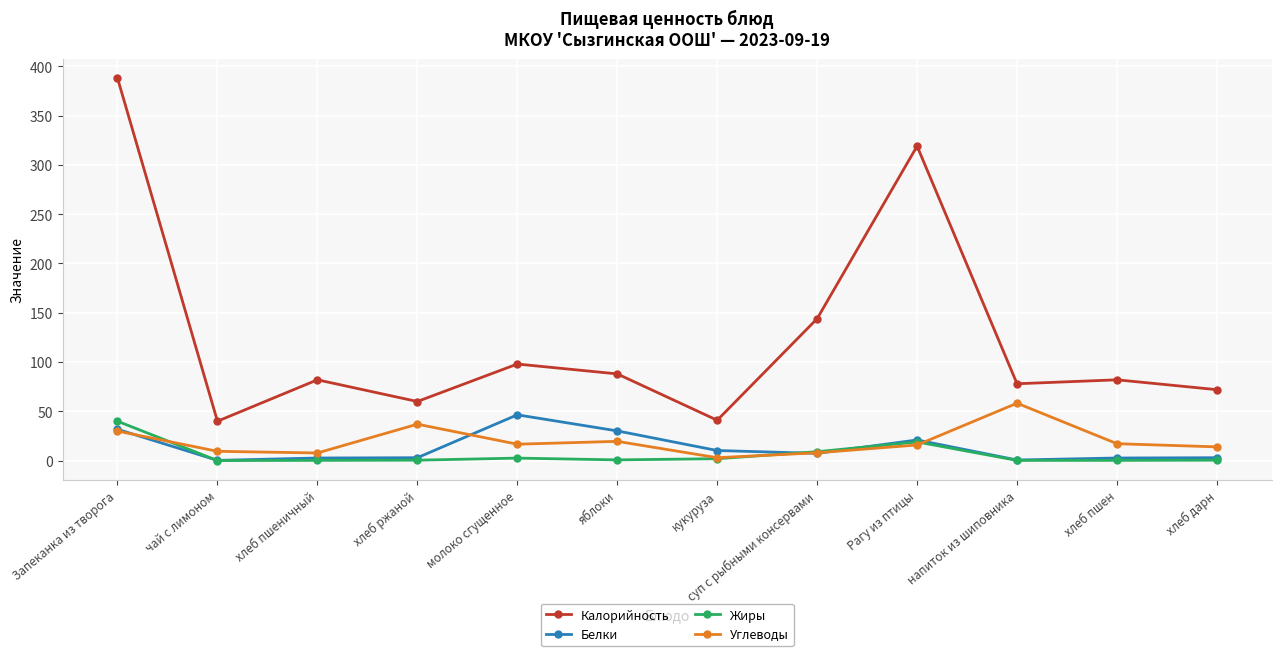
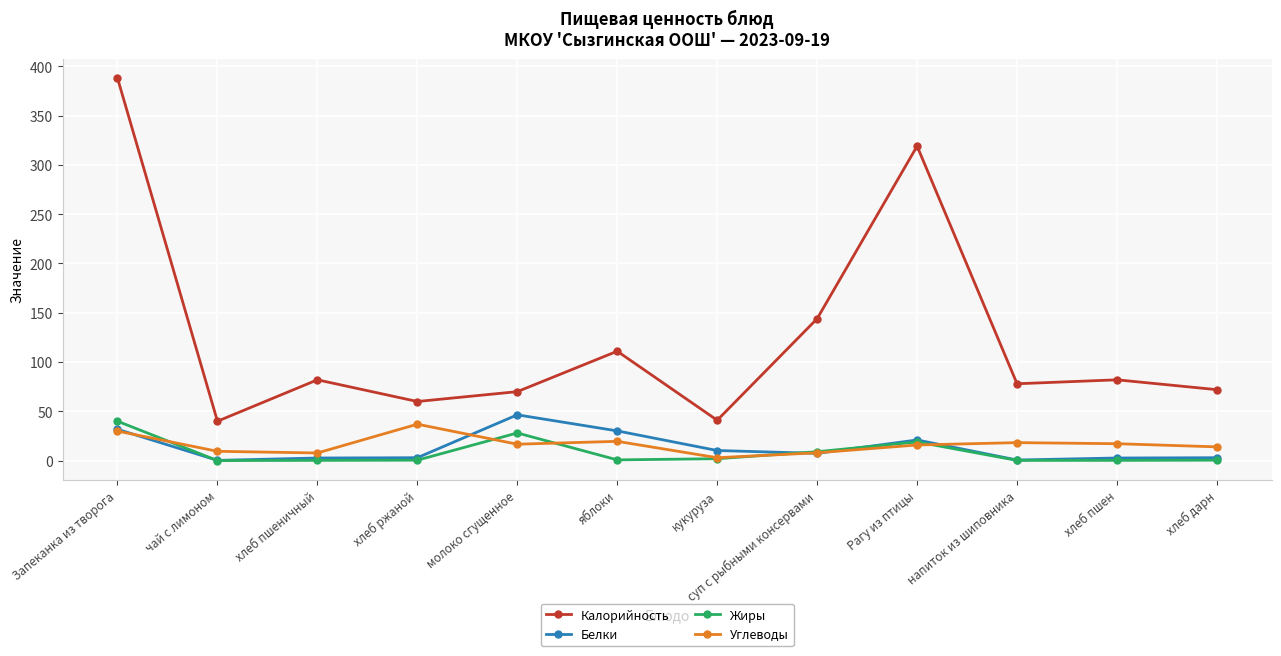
  {
    "Калорийность": {
      "Запеканка из творога": 390,
      "чай с лимоном": 40,
      "хлеб пшеничный": 80,
      "хлеб ржаной": 60,
-     "молоко сгущенное": 100,
-     "яблоки": 90,
+     "молоко сгущенное": 70,
+     "яблоки": 110,
      "кукуруза": 40,
      "суп с рыбными консервами": 140,
      "Рагу из птицы": 320,
      "напиток из шиповника": 80,
      "хлеб пшен": 80,
      "хлеб дарн": 70
    },
    "Белки": {
      "молоко сгущенное": 50,
      "яблоки": 30,
      "кукуруза": 10
    },
    "Жиры": {
      "Запеканка из творога": 40,
-     "молоко сгущенное": 0,
+     "молоко сгущенное": 30,
      "яблоки": 0
    },
    "Углеводы": {
      "чай с лимоном": 10,
      "хлеб пшеничный": 10,
      "хлеб ржаной": 40,
      "молоко сгущенное": 20,
      "яблоки": 20,
      "Рагу из птицы": 20,
-     "напиток из шиповника": 60,
+     "напиток из шиповника": 20,
      "хлеб пшен": 20,
      "хлеб дарн": 10
    }
  }
